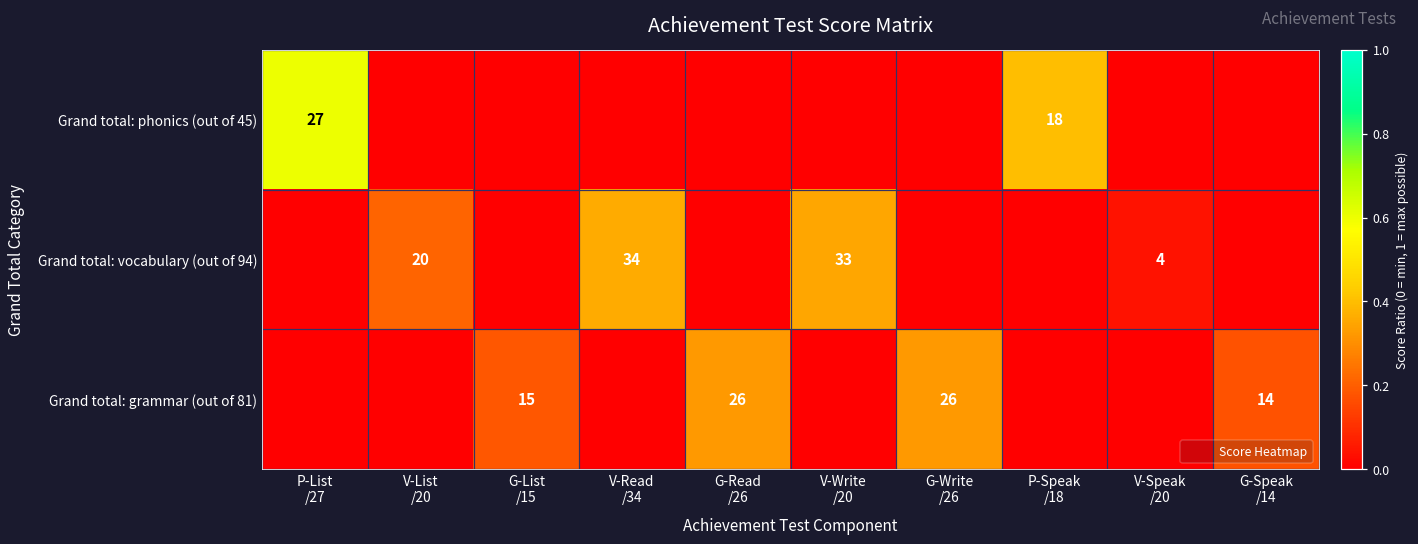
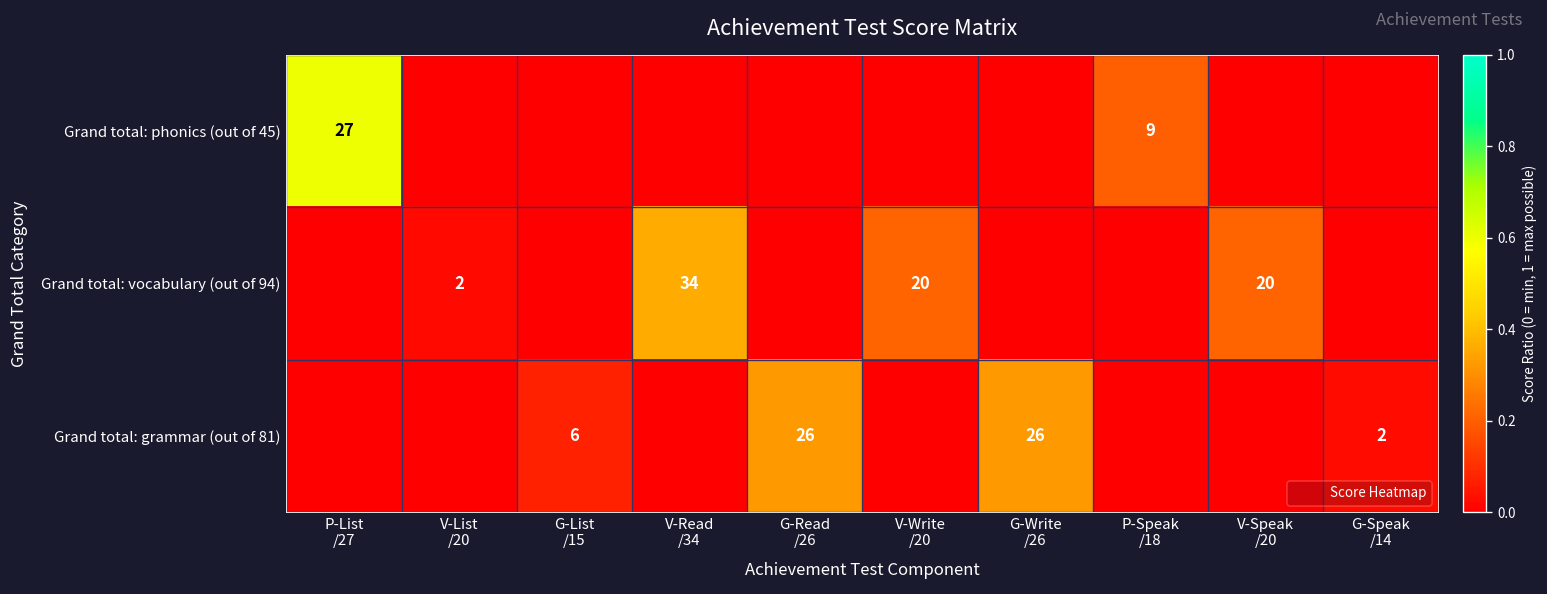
  {
    "Grand total: phonics (out of 45)": {
      "P-List /27": 27,
-     "P-Speak /18": 18
+     "P-Speak /18": 9
    },
    "Grand total: vocabulary (out of 94)": {
-     "V-List /20": 20,
+     "V-List /20": 2,
      "V-Read /34": 34,
-     "V-Write /20": 33,
-     "V-Speak /20": 4
+     "V-Write /20": 20,
+     "V-Speak /20": 20
    },
    "Grand total: grammar (out of 81)": {
-     "G-List /15": 15,
+     "G-List /15": 6,
      "G-Read /26": 26,
      "G-Write /26": 26,
-     "G-Speak /14": 14
+     "G-Speak /14": 2
    }
  }
